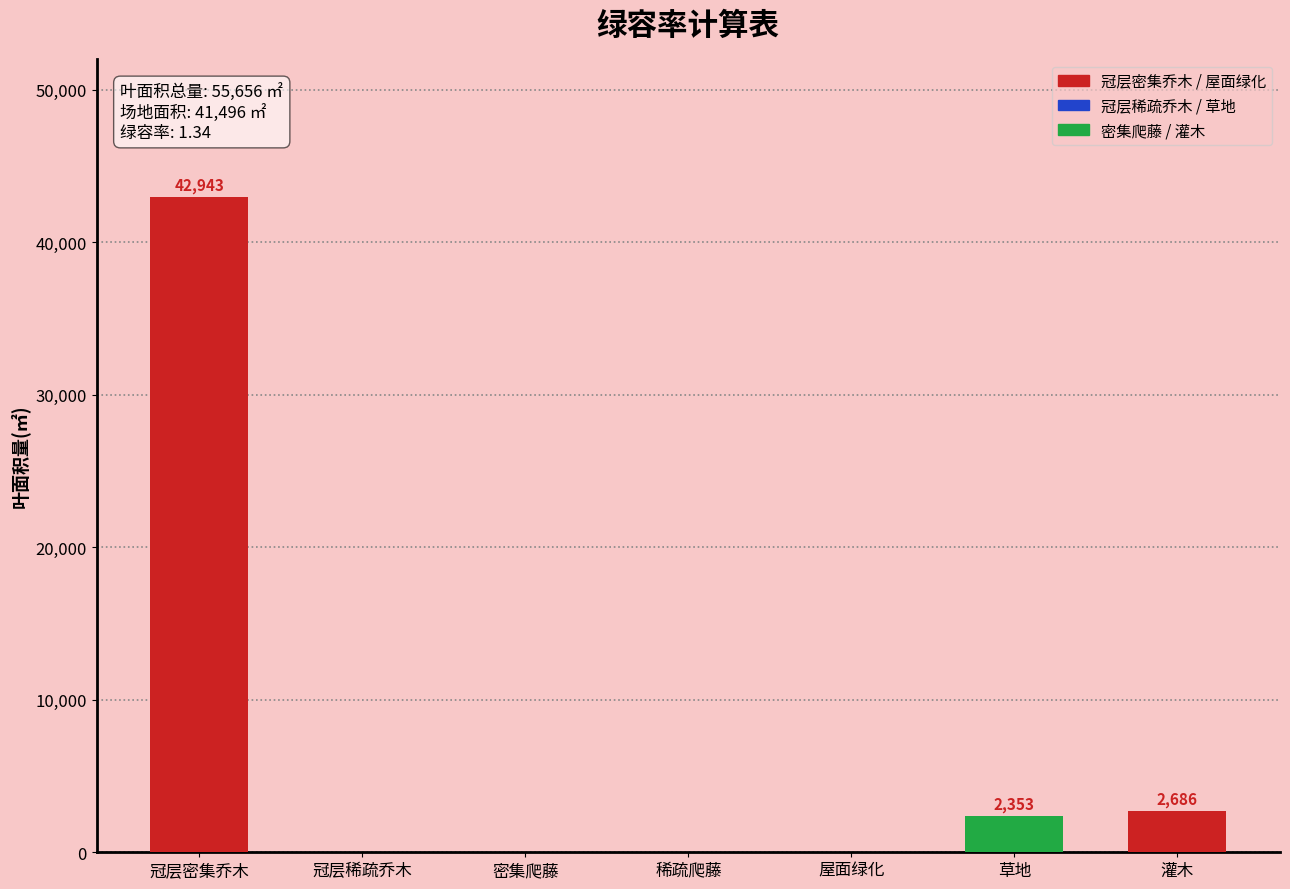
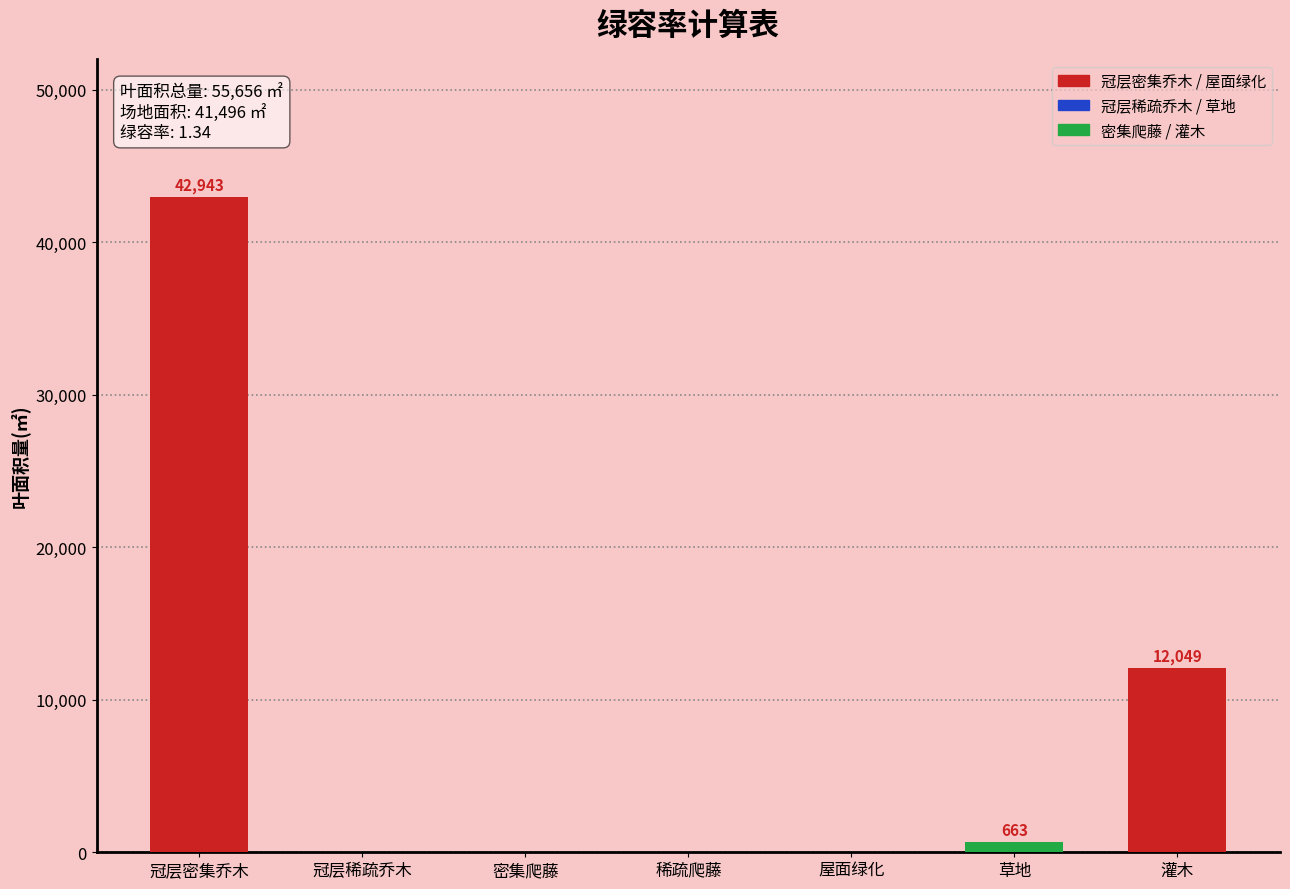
  {
    "冠层密集乔木": "42,943",
-   "草地": "2,353",
-   "灌木": "2,686"
+   "草地": "663",
+   "灌木": "12,049"
  }
